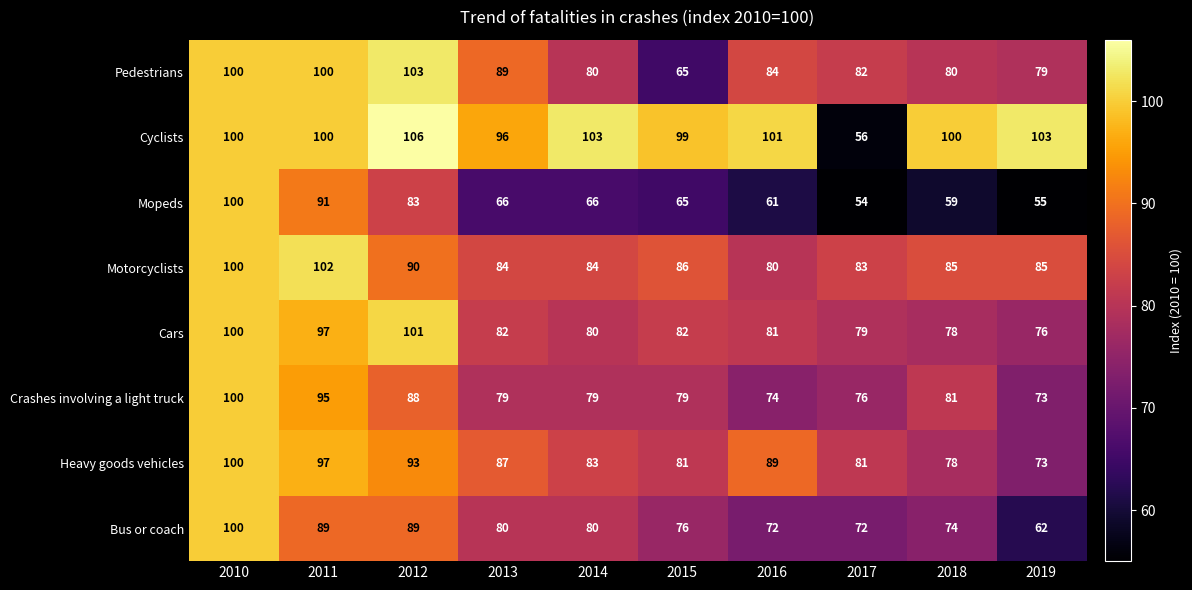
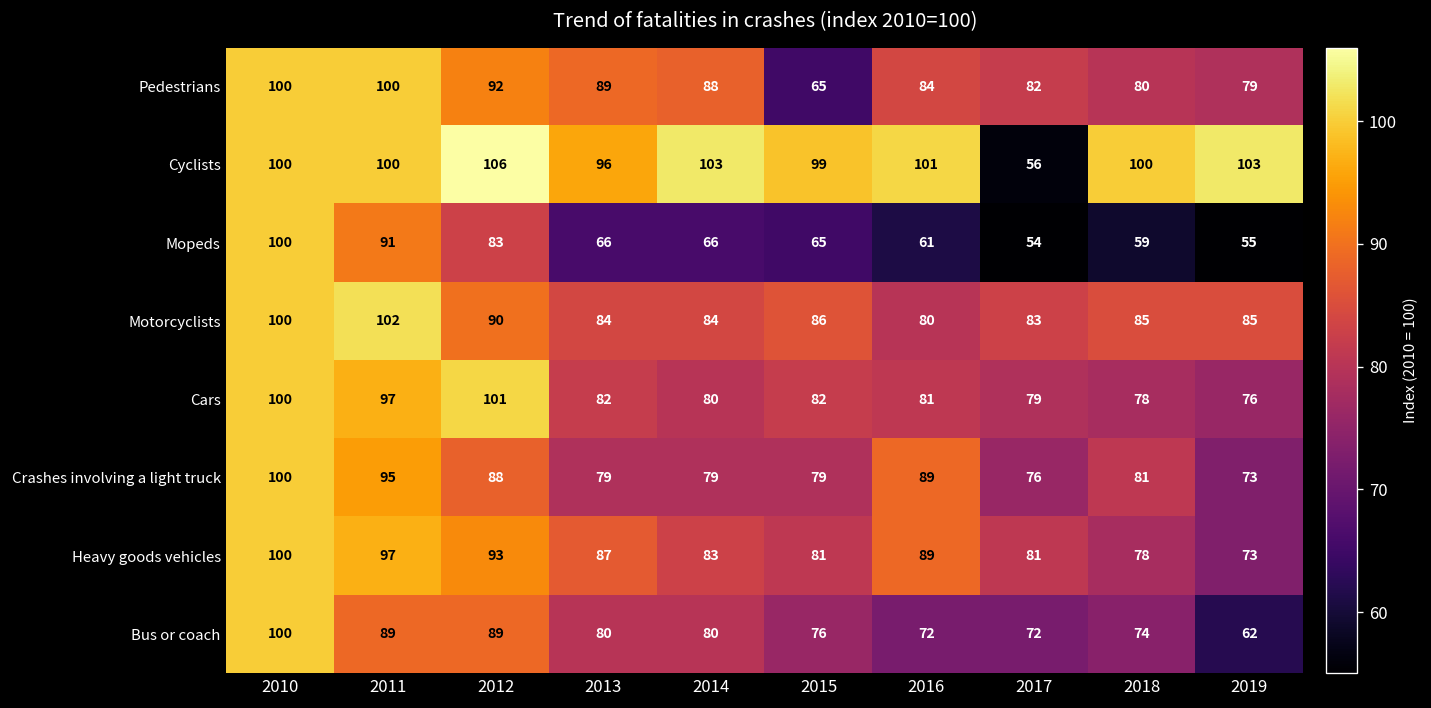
  {
    "Pedestrians": {
      "2010": 100,
      "2011": 100,
-     "2012": 103,
+     "2012": 92,
      "2013": 89,
-     "2014": 80,
+     "2014": 88,
      "2015": 65,
      "2016": 84,
      "2017": 82,
      "2018": 80,
      "2019": 79
    },
    "Cyclists": {
      "2010": 100,
      "2011": 100,
      "2012": 106,
      "2013": 96,
      "2014": 103,
      "2015": 99,
      "2016": 101,
      "2017": 56,
      "2018": 100,
      "2019": 103
    },
    "Mopeds": {
      "2010": 100,
      "2011": 91,
      "2012": 83,
      "2013": 66,
      "2014": 66,
      "2015": 65,
      "2016": 61,
      "2017": 54,
      "2018": 59,
      "2019": 55
    },
    "Motorcyclists": {
      "2010": 100,
      "2011": 102,
      "2012": 90,
      "2013": 84,
      "2014": 84,
      "2015": 86,
      "2016": 80,
      "2017": 83,
      "2018": 85,
      "2019": 85
    },
    "Cars": {
      "2010": 100,
      "2011": 97,
      "2012": 101,
      "2013": 82,
      "2014": 80,
      "2015": 82,
      "2016": 81,
      "2017": 79,
      "2018": 78,
      "2019": 76
    },
    "Crashes involving a light truck": {
      "2010": 100,
      "2011": 95,
      "2012": 88,
      "2013": 79,
      "2014": 79,
      "2015": 79,
-     "2016": 74,
+     "2016": 89,
      "2017": 76,
      "2018": 81,
      "2019": 73
    },
    "Heavy goods vehicles": {
      "2010": 100,
      "2011": 97,
      "2012": 93,
      "2013": 87,
      "2014": 83,
      "2015": 81,
      "2016": 89,
      "2017": 81,
      "2018": 78,
      "2019": 73
    },
    "Bus or coach": {
      "2010": 100,
      "2011": 89,
      "2012": 89,
      "2013": 80,
      "2014": 80,
      "2015": 76,
      "2016": 72,
      "2017": 72,
      "2018": 74,
      "2019": 62
    }
  }
